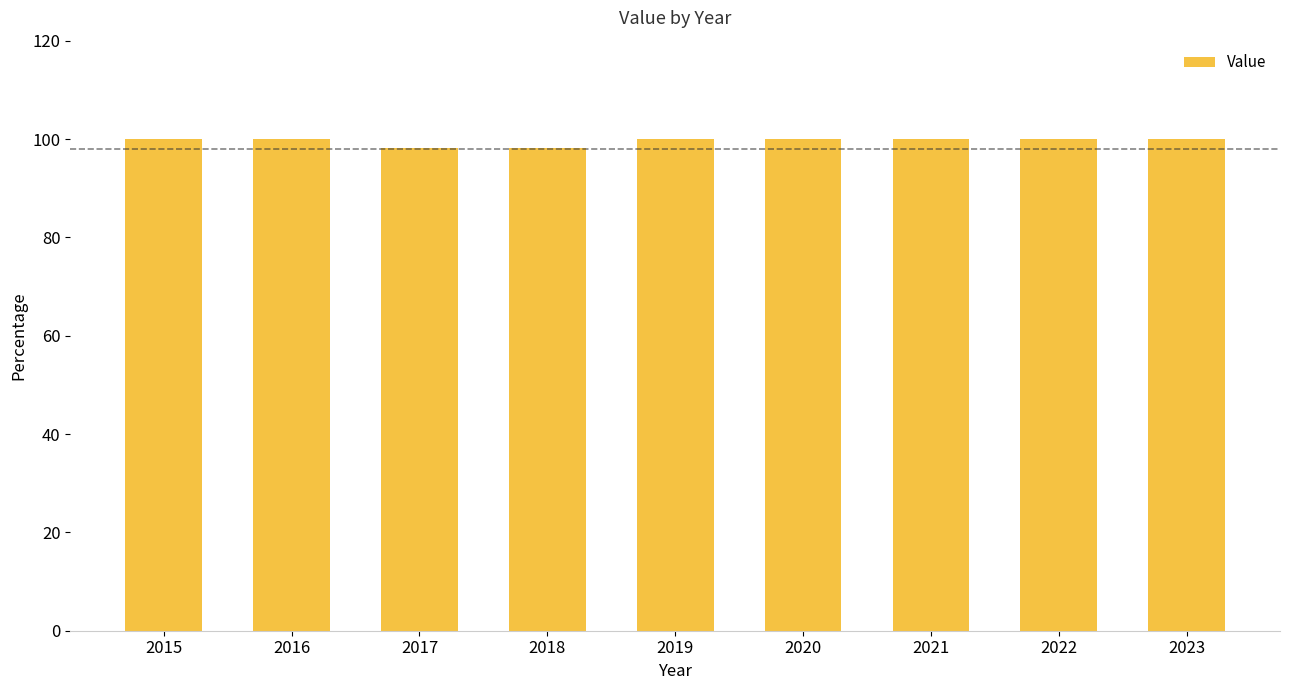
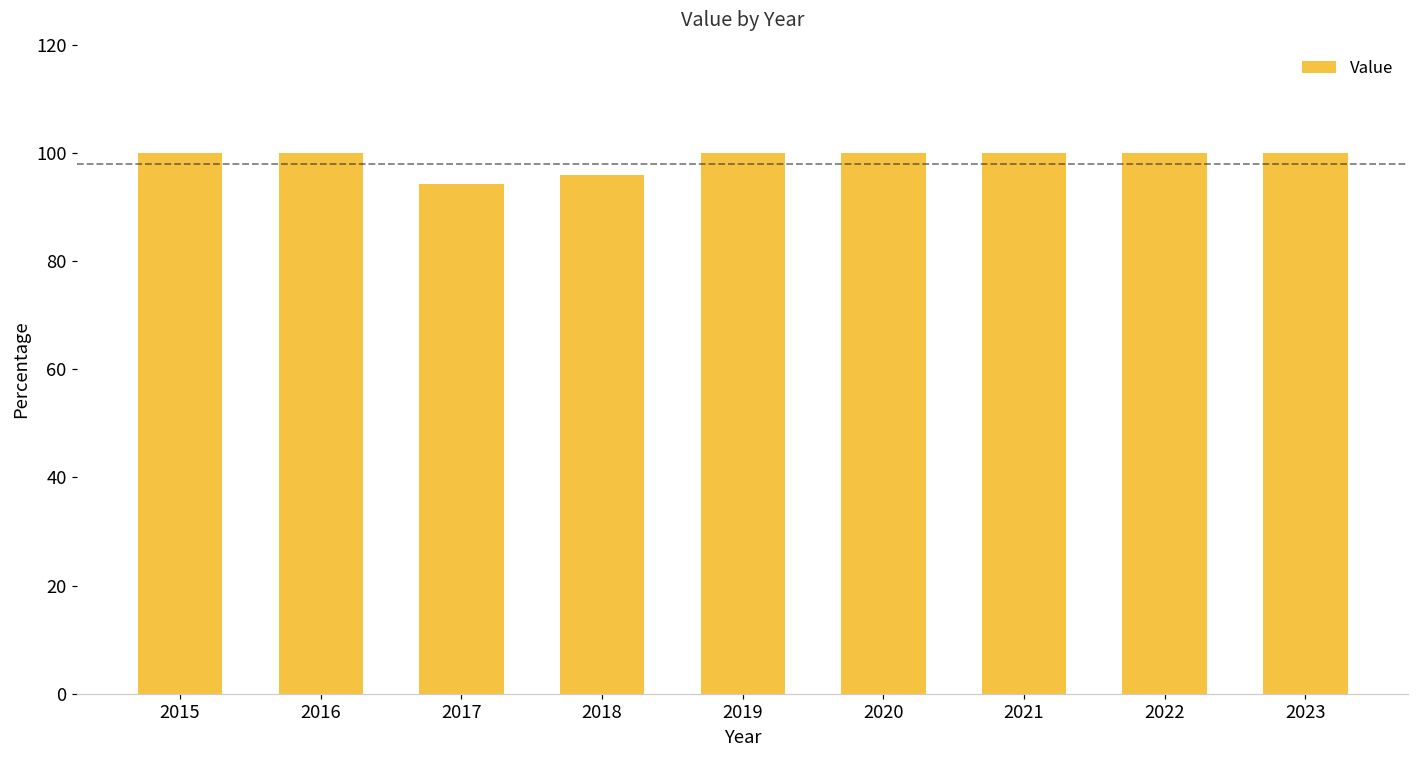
  {
    "2015": 100,
    "2016": 100,
-   "2017": 98,
-   "2018": 98,
+   "2017": 94,
+   "2018": 96,
    "2019": 100,
    "2020": 100,
    "2021": 100,
    "2022": 100,
    "2023": 100
  }
